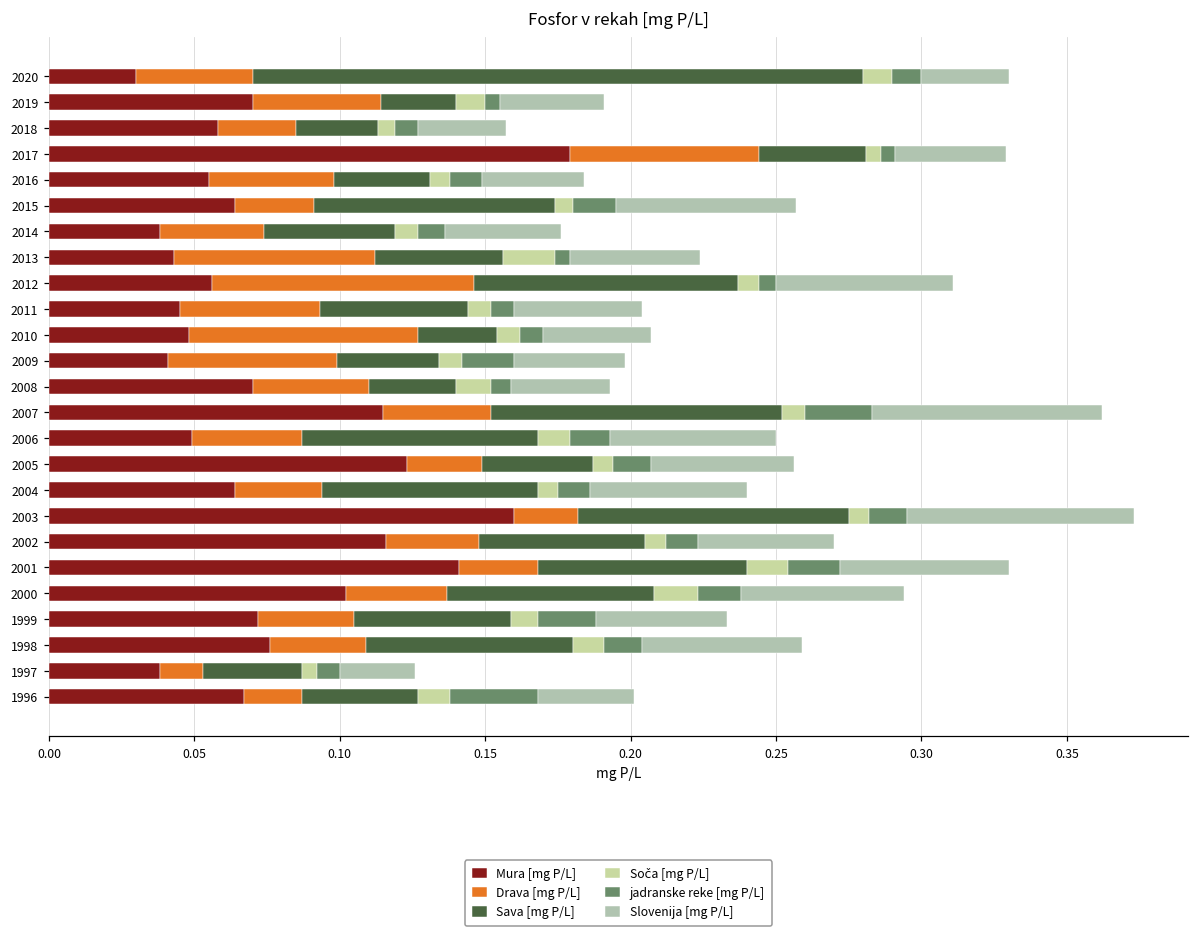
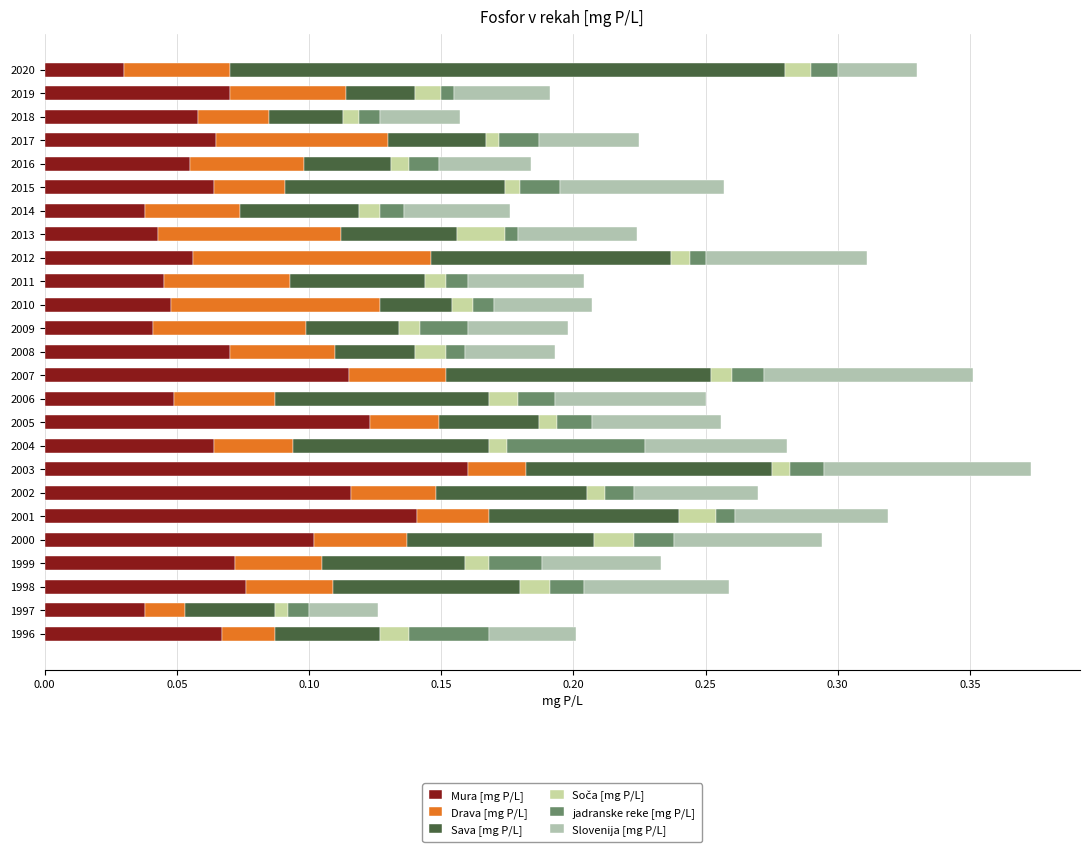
  {
    "Mura [mg P/L]": {
      "2020": 0.030,
      "2019": 0.070,
      "2018": 0.058,
-     "2017": 0.179,
+     "2017": 0.065,
      "2016": 0.055,
      "2015": 0.064,
      "2014": 0.038,
      "2013": 0.043,
      "2012": 0.056,
      "2011": 0.045,
      "2010": 0.048,
      "2009": 0.041,
      "2008": 0.070,
      "2007": 0.115,
      "2006": 0.049,
      "2005": 0.123,
      "2004": 0.064,
      "2003": 0.160,
      "2002": 0.116,
      "2001": 0.141,
      "2000": 0.102,
      "1999": 0.072,
      "1998": 0.076,
      "1997": 0.038,
      "1996": 0.067
    },
    "Drava [mg P/L]": {
      "2020": 0.040,
      "2019": 0.044,
      "2018": 0.027,
      "2017": 0.065,
      "2016": 0.043,
      "2015": 0.027,
      "2014": 0.036,
      "2013": 0.069,
      "2012": 0.090,
      "2011": 0.048,
      "2010": 0.079,
      "2009": 0.058,
      "2008": 0.040,
      "2007": 0.037,
      "2006": 0.038,
      "2005": 0.026,
      "2004": 0.030,
      "2003": 0.022,
      "2002": 0.032,
      "2001": 0.027,
      "2000": 0.035,
      "1999": 0.033,
      "1998": 0.033,
      "1997": 0.015,
      "1996": 0.020
    },
    "Sava [mg P/L]": {
      "2020": 0.210,
      "2019": 0.026,
      "2018": 0.028,
      "2017": 0.037,
      "2016": 0.033,
      "2015": 0.083,
      "2014": 0.045,
      "2013": 0.044,
      "2012": 0.091,
      "2011": 0.051,
      "2010": 0.027,
      "2009": 0.035,
      "2008": 0.030,
      "2007": 0.100,
      "2006": 0.081,
      "2005": 0.038,
      "2004": 0.074,
      "2003": 0.093,
      "2002": 0.057,
      "2001": 0.072,
      "2000": 0.071,
      "1999": 0.054,
      "1998": 0.071,
      "1997": 0.034,
      "1996": 0.040
    },
    "jadranske reke [mg P/L]": {
      "2020": 0.010,
      "2019": 0.005,
      "2018": 0.008,
-     "2017": 0.005,
+     "2017": 0.015,
      "2016": 0.011,
      "2015": 0.015,
      "2014": 0.009,
      "2013": 0.005,
      "2012": 0.006,
      "2011": 0.008,
      "2010": 0.008,
      "2009": 0.018,
      "2008": 0.007,
-     "2007": 0.023,
+     "2007": 0.012,
      "2006": 0.014,
      "2005": 0.013,
-     "2004": 0.011,
+     "2004": 0.052,
      "2003": 0.013,
      "2002": 0.011,
-     "2001": 0.018,
+     "2001": 0.007,
      "2000": 0.015,
      "1999": 0.020,
      "1998": 0.013,
      "1997": 0.008,
      "1996": 0.030
    }
  }
